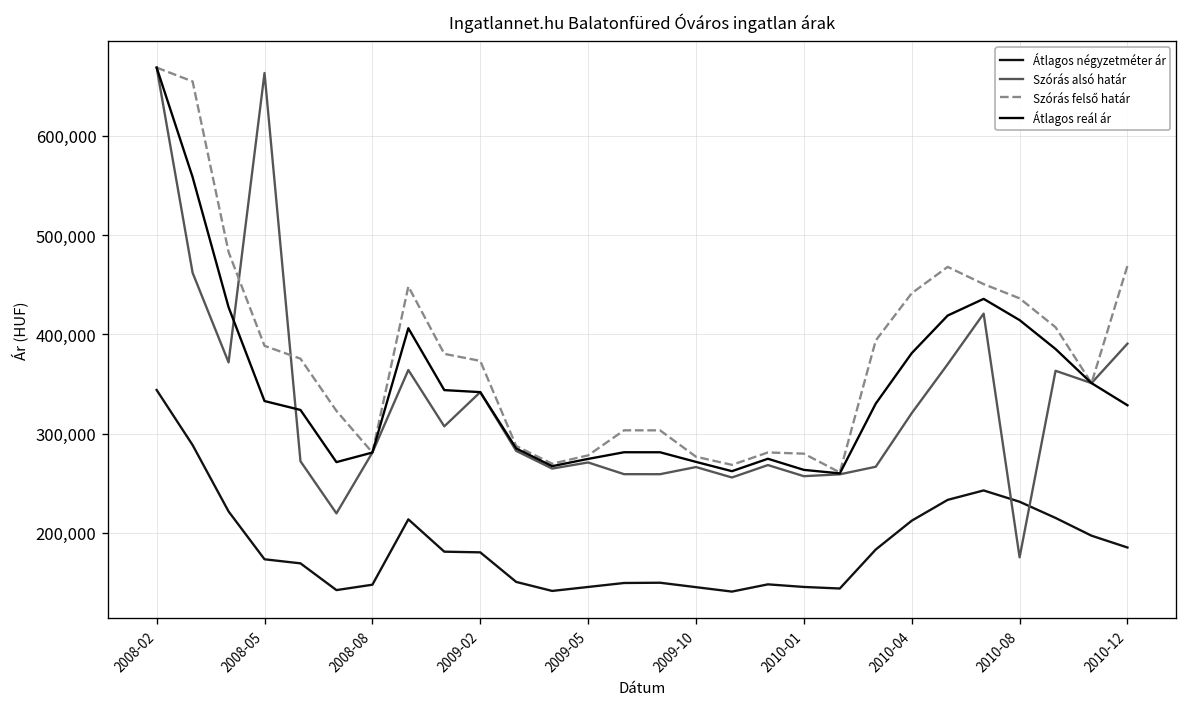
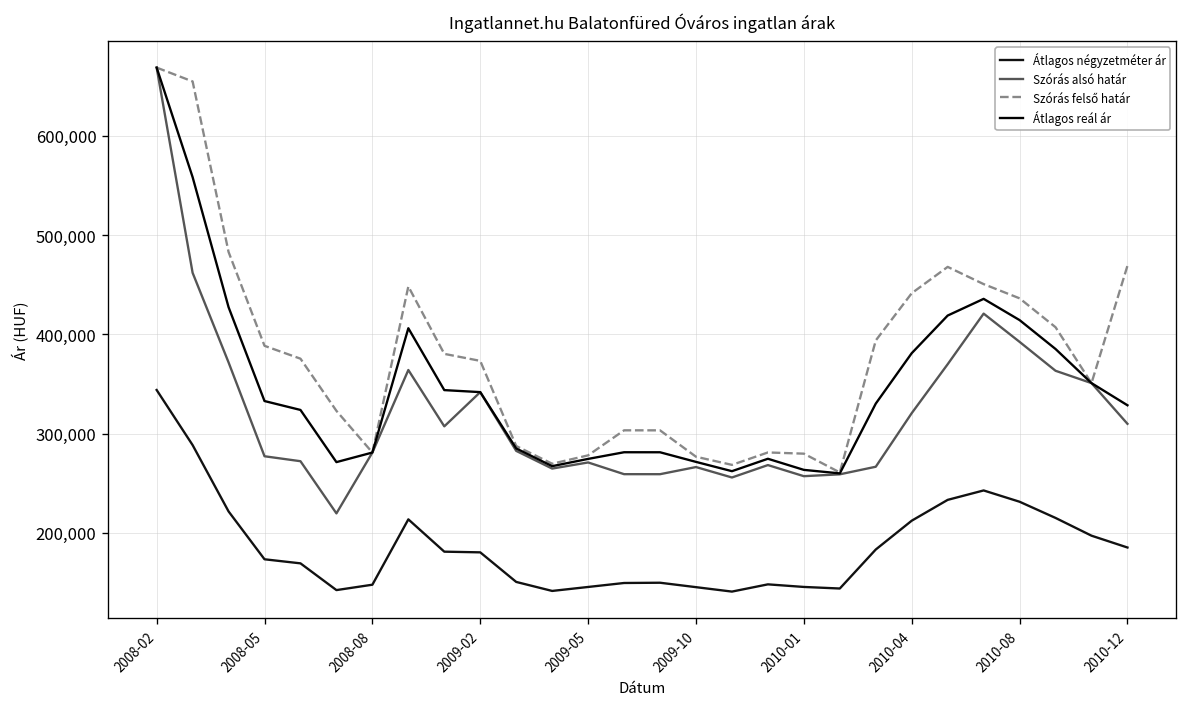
  {
    "Szórás alsó határ": {
-     "2008-05": "660,000",
+     "2008-05": "280,000",
      "2009-05": "270,000",
      "2009-10": "270,000",
      "2010-01": "260,000",
      "2010-04": "320,000",
-     "2010-08": "180,000",
-     "2010-12": "390,000"
+     "2010-08": "390,000",
+     "2010-12": "310,000"
    },
    "Szórás felső határ": {
      "2008-05": "390,000",
      "2009-02": "370,000",
      "2009-05": "280,000",
      "2009-10": "280,000",
      "2010-01": "280,000",
      "2010-04": "440,000",
      "2010-08": "440,000",
      "2010-12": "470,000"
    }
  }
